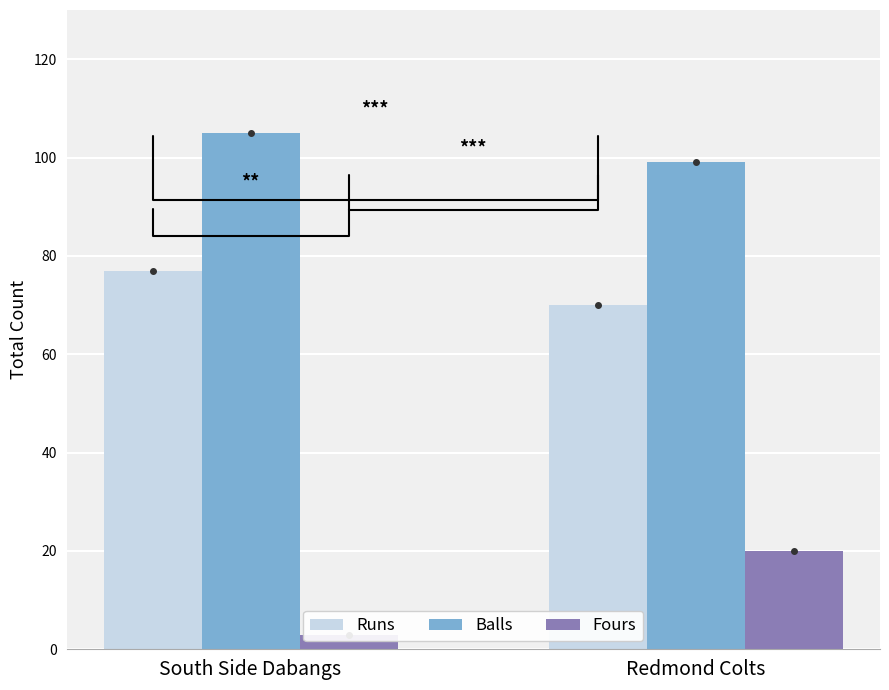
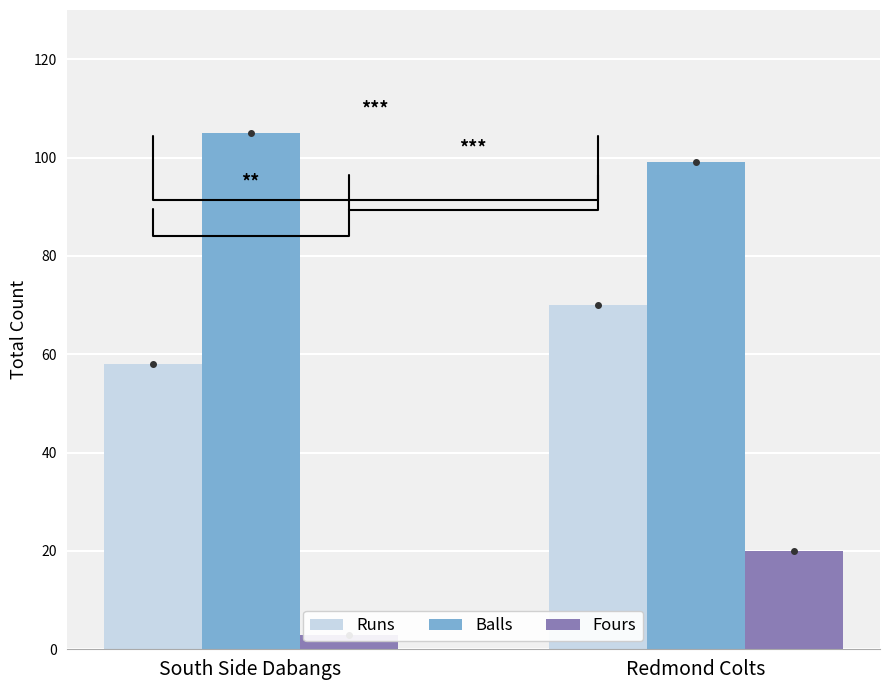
  {
    "Runs": {
-     "South Side Dabangs": 77,
+     "South Side Dabangs": 58,
      "Redmond Colts": 70
    },
    "Balls": {
      "South Side Dabangs": 105,
      "Redmond Colts": 99
    },
    "Fours": {
      "Redmond Colts": 20
    }
  }
